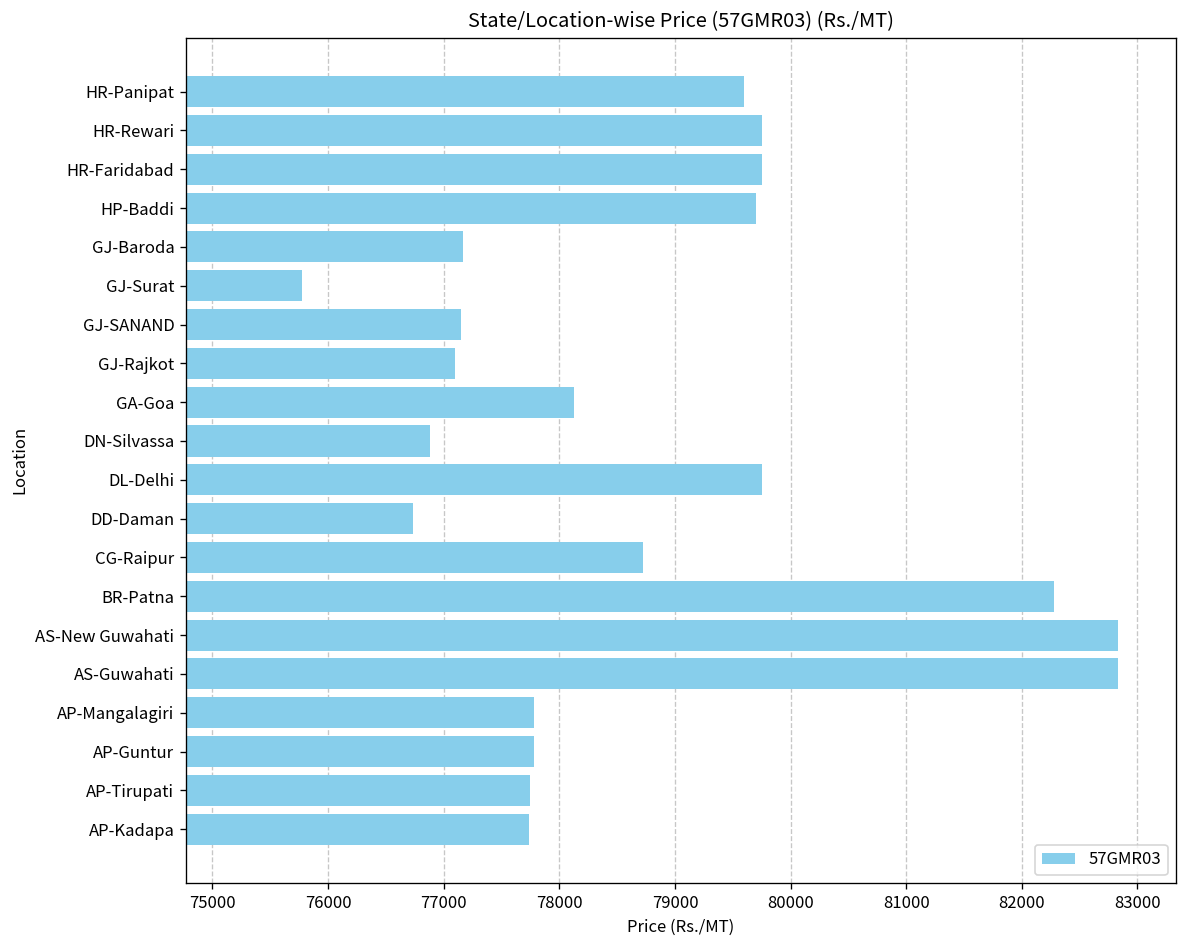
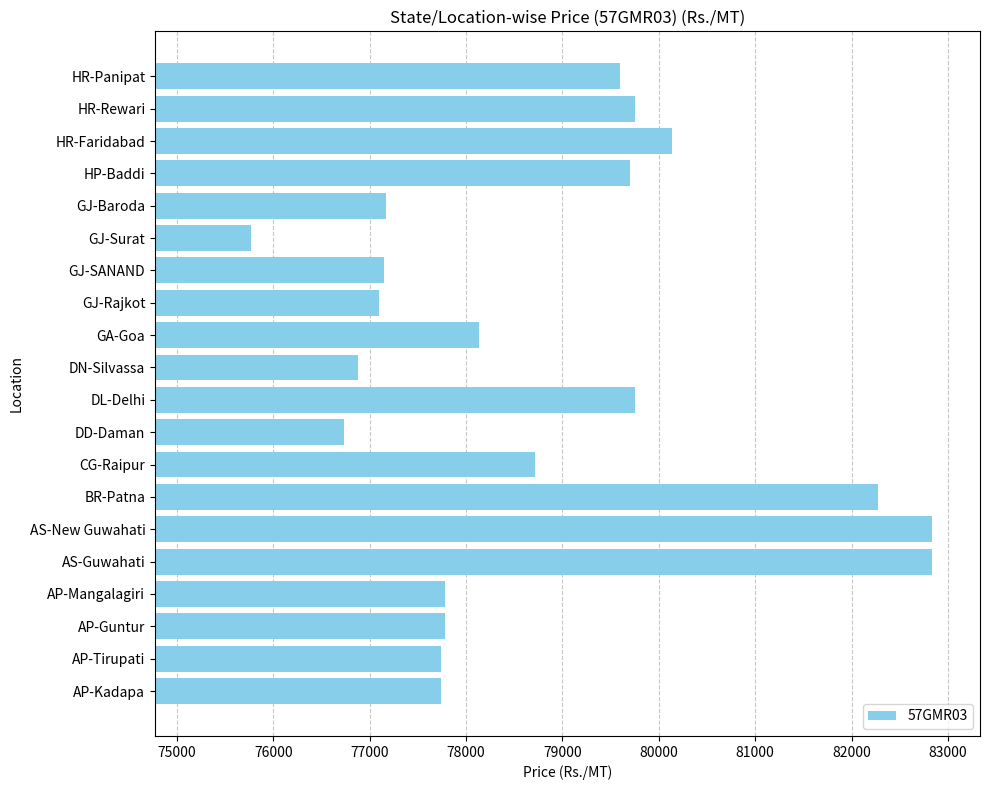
  {
    "HR-Panipat": 79600,
    "HR-Rewari": 79800,
-   "HR-Faridabad": 79800,
+   "HR-Faridabad": 80100,
    "HP-Baddi": 79700,
    "GJ-Baroda": 77200,
    "GJ-Surat": 75800,
    "GJ-SANAND": 77200,
    "GJ-Rajkot": 77100,
    "GA-Goa": 78100,
    "DN-Silvassa": 76900,
    "DL-Delhi": 79800,
    "DD-Daman": 76700,
    "CG-Raipur": 78700,
    "BR-Patna": 82300,
    "AS-New Guwahati": 82800,
    "AS-Guwahati": 82800,
    "AP-Mangalagiri": 77800,
    "AP-Guntur": 77800,
    "AP-Tirupati": 77700,
    "AP-Kadapa": 77700
  }
